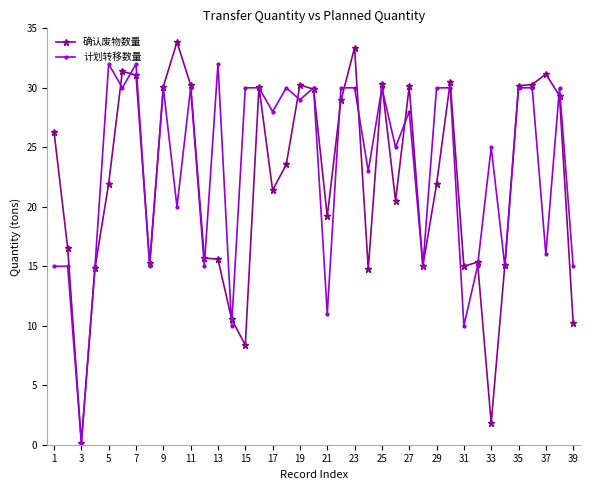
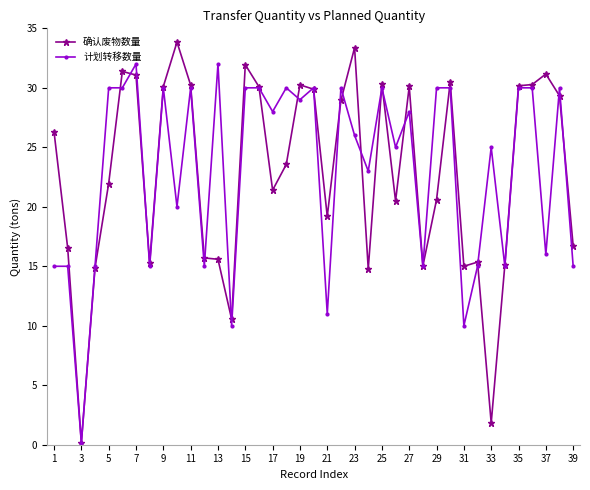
  {
    "确认废物数量": {
      "1": 26.3,
      "5": 22.0,
      "7": 31.1,
      "11": 30.2,
      "13": 15.6,
-     "15": 8.4,
+     "15": 31.9,
      "17": 21.4,
      "19": 30.3,
      "21": 19.2,
      "23": 33.4,
      "25": 30.3,
      "27": 30.1,
-     "29": 21.9,
+     "29": 20.6,
      "31": 15.0,
      "33": 1.8,
      "37": 31.2,
-     "39": 10.2
+     "39": 16.7
    },
    "计划转移数量": {
      "1": 15,
-     "5": 32,
+     "5": 30,
      "7": 32,
      "11": 30,
      "13": 32,
      "15": 30,
      "17": 28,
      "19": 29,
      "21": 11,
-     "23": 30,
+     "23": 26,
      "25": 30,
      "27": 28,
      "29": 30,
      "31": 10,
      "33": 25,
      "37": 16,
      "39": 15
    }
  }
